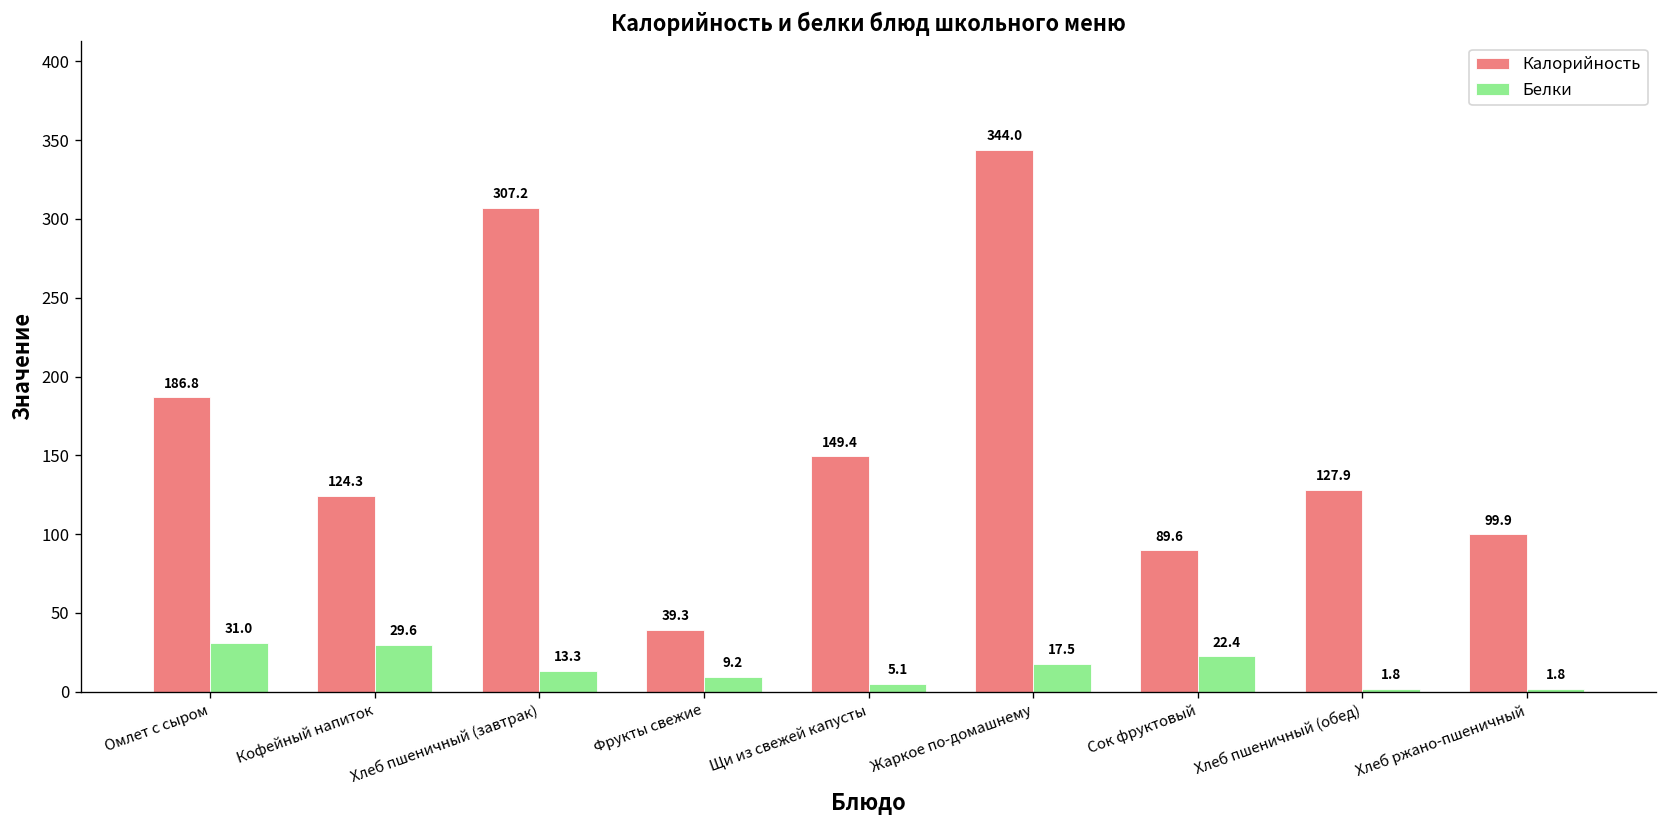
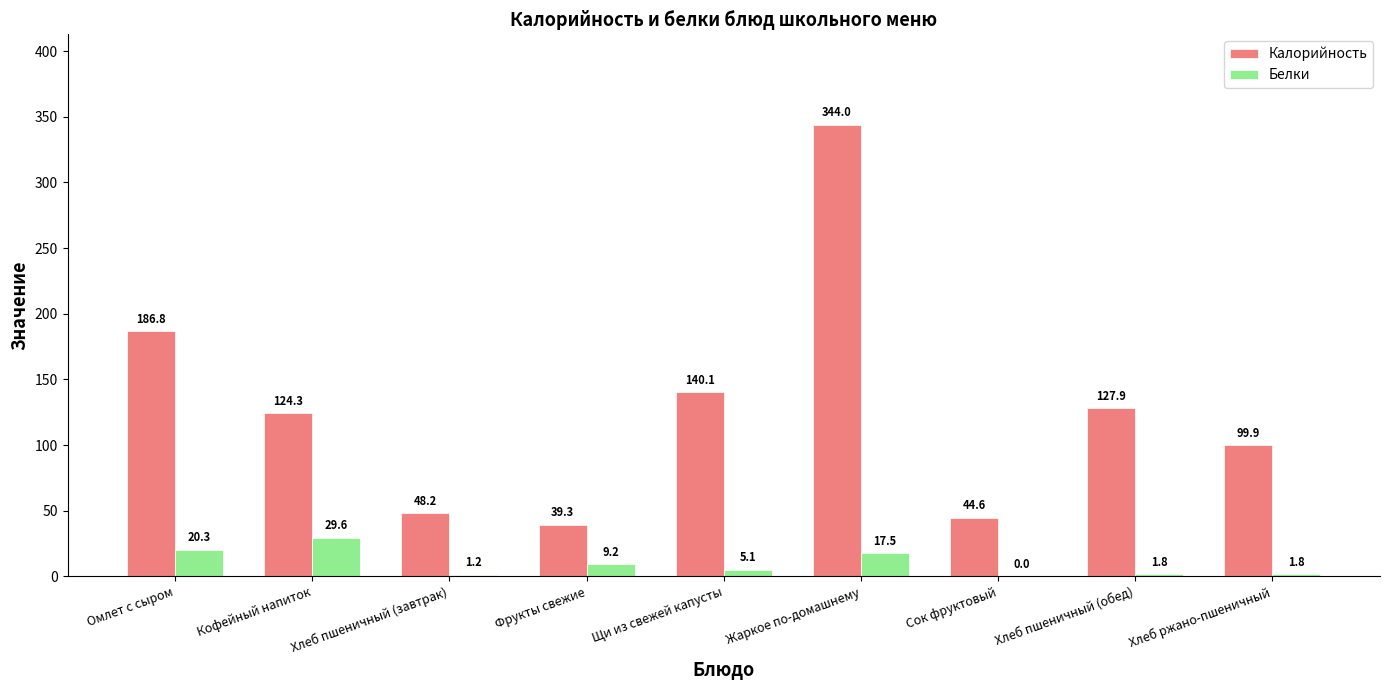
  {
    "Калорийность": {
      "Омлет с сыром": 186.8,
      "Кофейный напиток": 124.3,
-     "Хлеб пшеничный (завтрак)": 307.2,
+     "Хлеб пшеничный (завтрак)": 48.2,
      "Фрукты свежие": 39.3,
-     "Щи из свежей капусты": 149.4,
+     "Щи из свежей капусты": 140.1,
      "Жаркое по-домашнему": 344.0,
-     "Сок фруктовый": 89.6,
+     "Сок фруктовый": 44.6,
      "Хлеб пшеничный (обед)": 127.9,
      "Хлеб ржано-пшеничный": 99.9
    },
    "Белки": {
-     "Омлет с сыром": 31.0,
+     "Омлет с сыром": 20.3,
      "Кофейный напиток": 29.6,
-     "Хлеб пшеничный (завтрак)": 13.3,
+     "Хлеб пшеничный (завтрак)": 1.2,
      "Фрукты свежие": 9.2,
      "Щи из свежей капусты": 5.1,
      "Жаркое по-домашнему": 17.5,
-     "Сок фруктовый": 22.4,
+     "Сок фруктовый": 0.0,
      "Хлеб пшеничный (обед)": 1.8,
      "Хлеб ржано-пшеничный": 1.8
    }
  }
